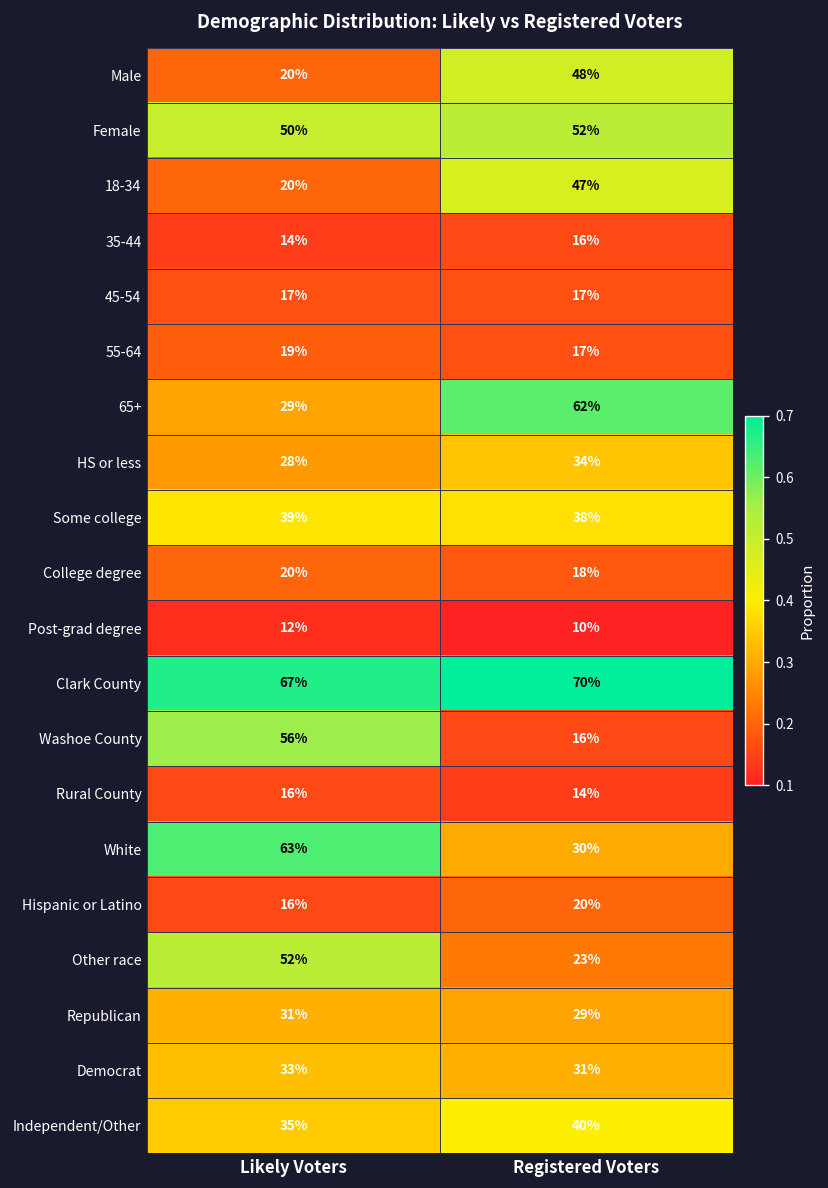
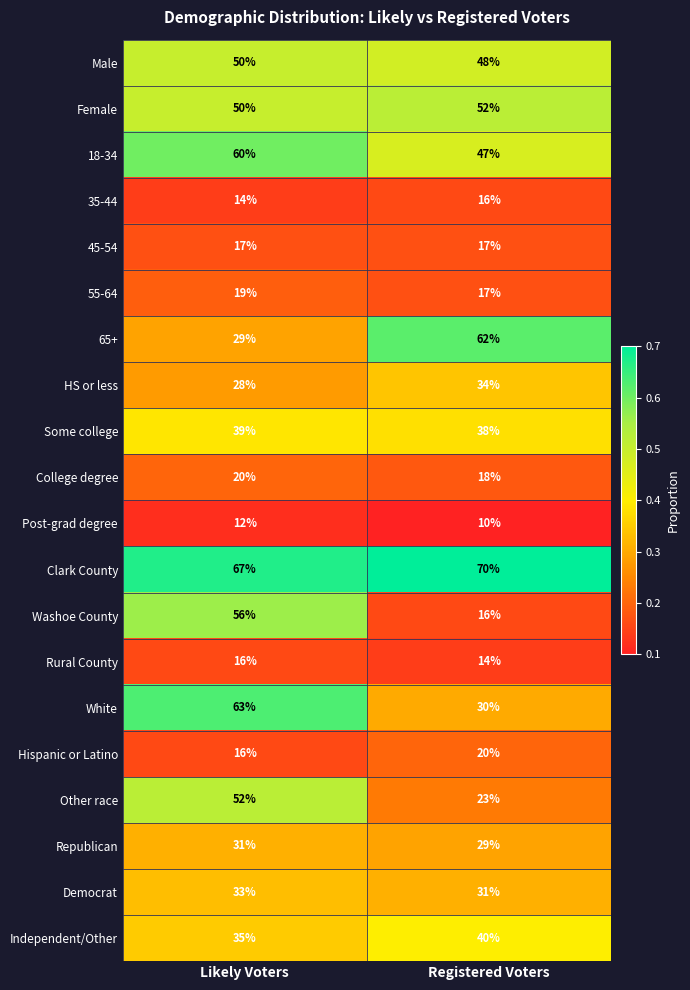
  {
    "Male": {
-     "Likely Voters": "20%",
+     "Likely Voters": "50%",
      "Registered Voters": "48%"
    },
    "Female": {
      "Likely Voters": "50%",
      "Registered Voters": "52%"
    },
    "18-34": {
-     "Likely Voters": "20%",
+     "Likely Voters": "60%",
      "Registered Voters": "47%"
    },
    "35-44": {
      "Likely Voters": "14%",
      "Registered Voters": "16%"
    },
    "45-54": {
      "Likely Voters": "17%",
      "Registered Voters": "17%"
    },
    "55-64": {
      "Likely Voters": "19%",
      "Registered Voters": "17%"
    },
    "65+": {
      "Likely Voters": "29%",
      "Registered Voters": "62%"
    },
    "HS or less": {
      "Likely Voters": "28%",
      "Registered Voters": "34%"
    },
    "Some college": {
      "Likely Voters": "39%",
      "Registered Voters": "38%"
    },
    "College degree": {
      "Likely Voters": "20%",
      "Registered Voters": "18%"
    },
    "Post-grad degree": {
      "Likely Voters": "12%",
      "Registered Voters": "10%"
    },
    "Clark County": {
      "Likely Voters": "67%",
      "Registered Voters": "70%"
    },
    "Washoe County": {
      "Likely Voters": "56%",
      "Registered Voters": "16%"
    },
    "Rural County": {
      "Likely Voters": "16%",
      "Registered Voters": "14%"
    },
    "White": {
      "Likely Voters": "63%",
      "Registered Voters": "30%"
    },
    "Hispanic or Latino": {
      "Likely Voters": "16%",
      "Registered Voters": "20%"
    },
    "Other race": {
      "Likely Voters": "52%",
      "Registered Voters": "23%"
    },
    "Republican": {
      "Likely Voters": "31%",
      "Registered Voters": "29%"
    },
    "Democrat": {
      "Likely Voters": "33%",
      "Registered Voters": "31%"
    },
    "Independent/Other": {
      "Likely Voters": "35%",
      "Registered Voters": "40%"
    }
  }
